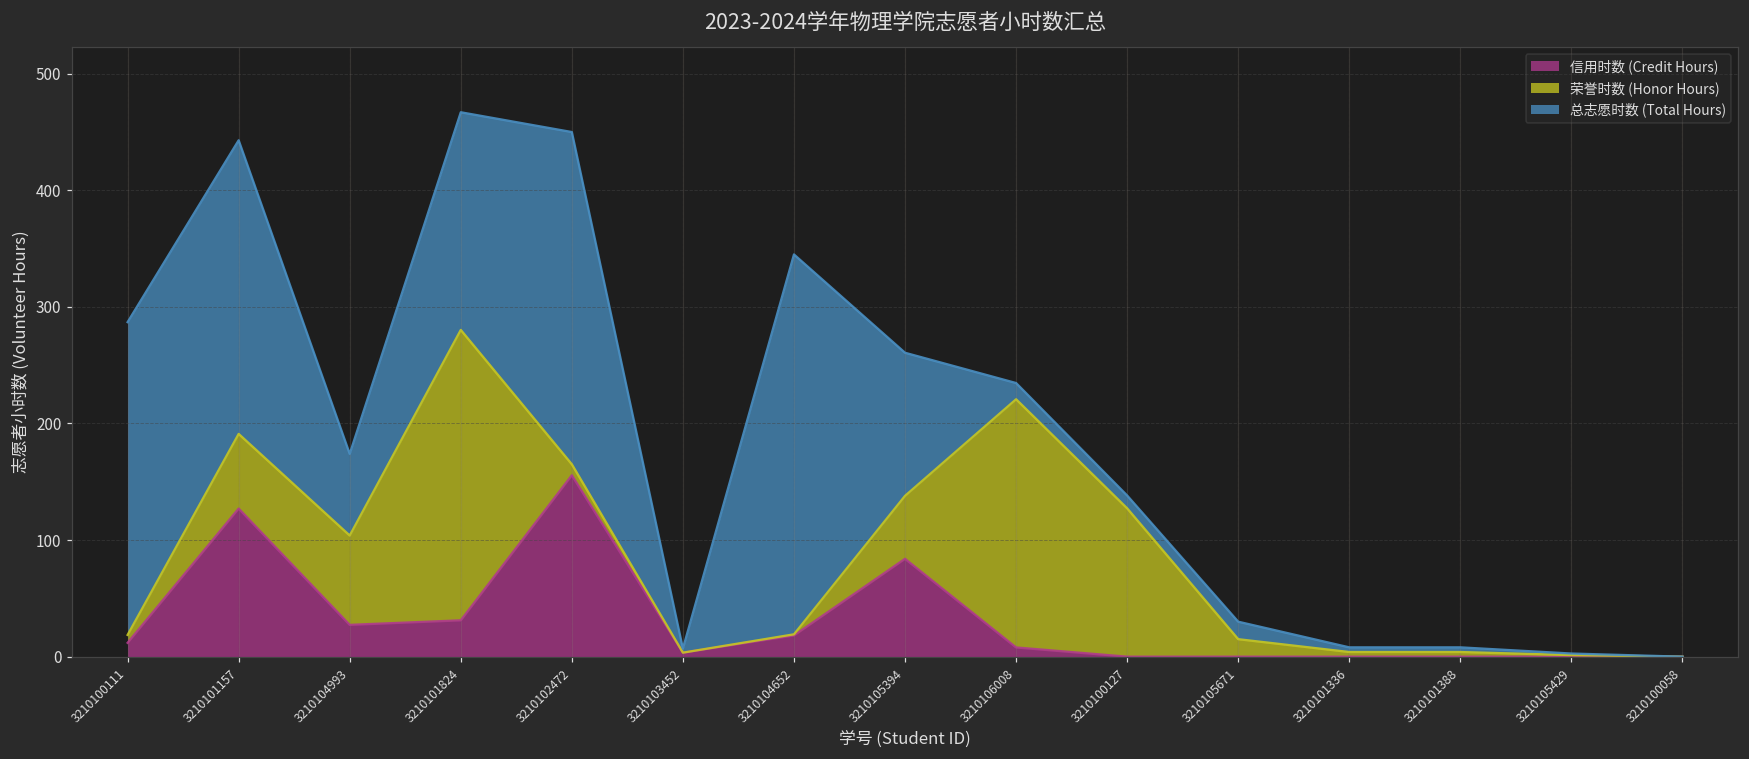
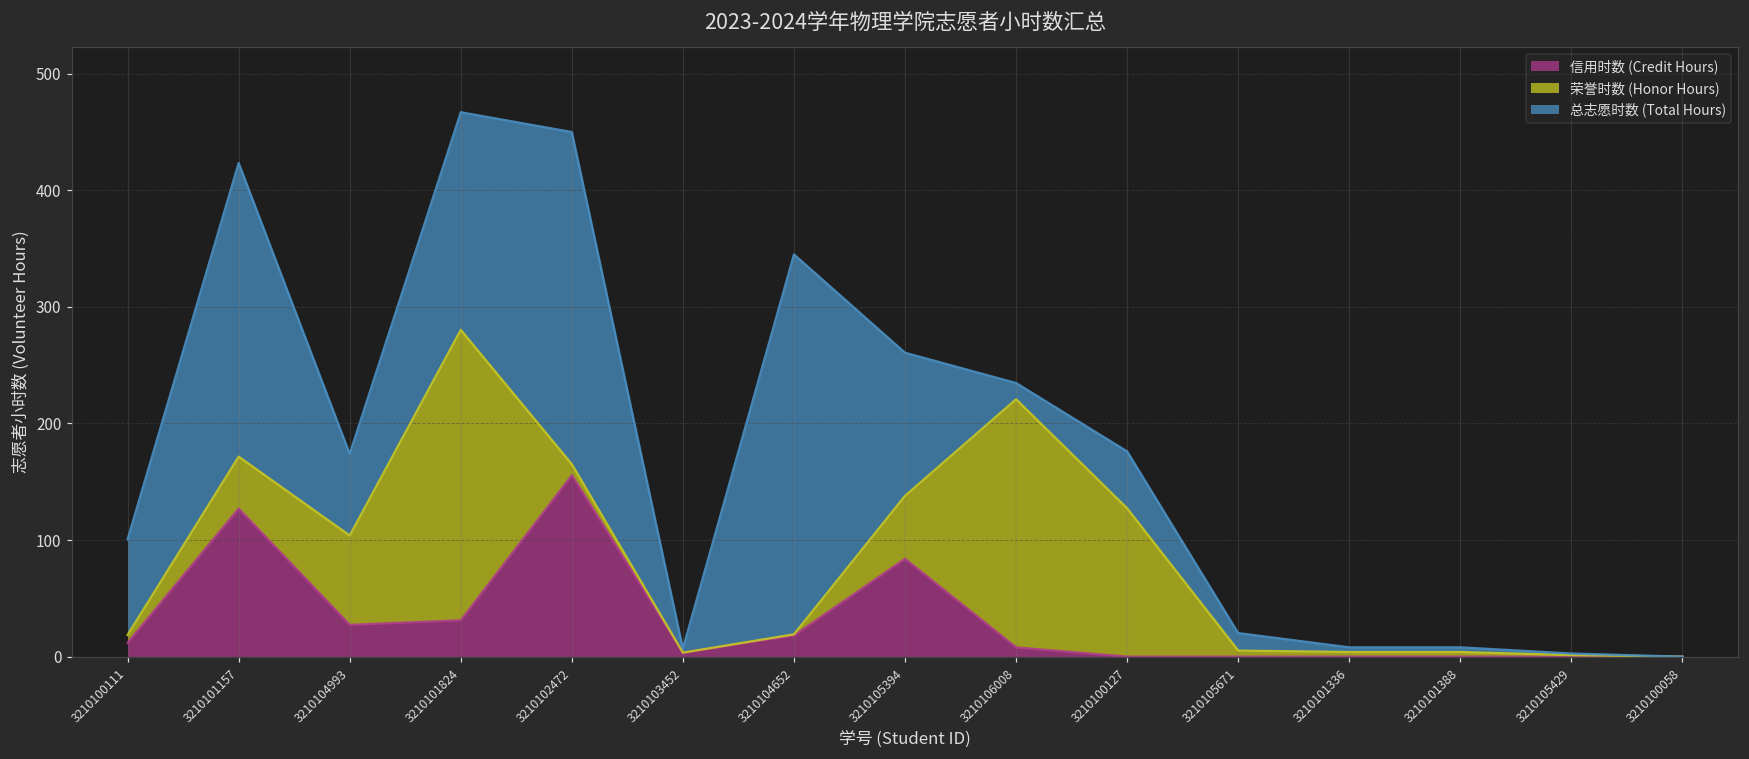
  {
    "信用时数 (Credit Hours)": {
      "3210100111": 12,
      "3210101157": 127,
      "3210104993": 27,
      "3210101824": 31,
      "3210102472": 156,
      "3210105394": 84,
      "3210106008": 8,
      "3210100127": 0,
      "3210105671": 0,
      "3210101336": 0,
      "3210101388": 0
    },
    "荣誉时数 (Honor Hours)": {
      "3210100111": 7,
-     "3210101157": 64,
+     "3210101157": 45,
      "3210104993": 77,
      "3210101824": 249,
      "3210102472": 9,
      "3210105394": 54,
      "3210106008": 213,
      "3210100127": 127,
-     "3210105671": 15,
+     "3210105671": 5,
      "3210101336": 4,
      "3210101388": 4
    },
    "总志愿时数 (Total Hours)": {
-     "3210100111": 268,
+     "3210100111": 82,
      "3210101157": 252,
      "3210104993": 70,
      "3210101824": 187,
      "3210102472": 285,
      "3210103452": 3,
      "3210104652": 326,
      "3210105394": 123,
      "3210106008": 14,
-     "3210100127": 11,
+     "3210100127": 49,
      "3210105671": 15,
      "3210101336": 4,
      "3210101388": 4
    }
  }
